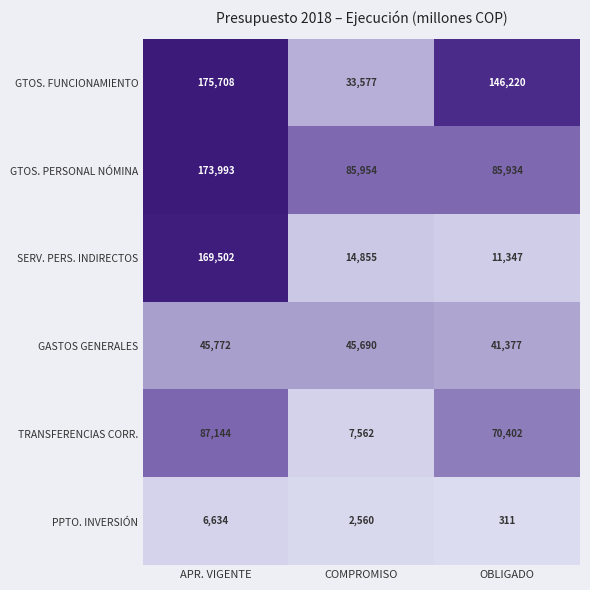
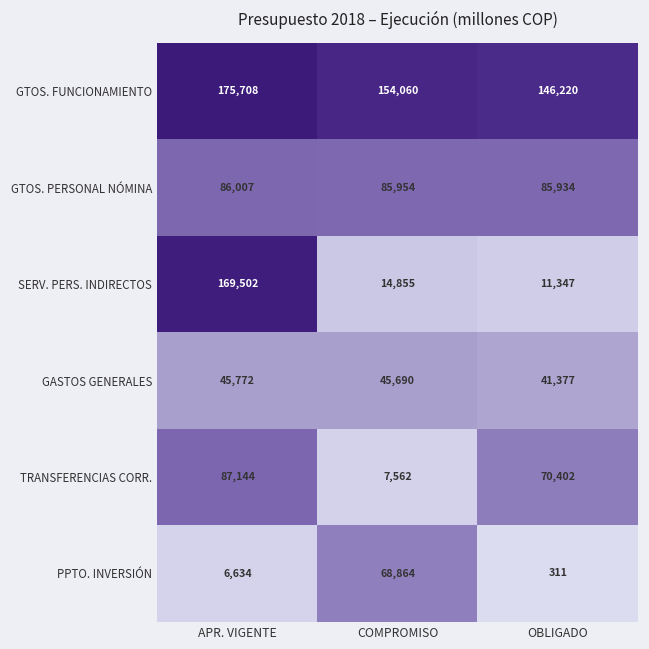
  {
    "GTOS. FUNCIONAMIENTO": {
      "APR. VIGENTE": "175,708",
-     "COMPROMISO": "33,577",
+     "COMPROMISO": "154,060",
      "OBLIGADO": "146,220"
    },
    "GTOS. PERSONAL NÓMINA": {
-     "APR. VIGENTE": "173,993",
+     "APR. VIGENTE": "86,007",
      "COMPROMISO": "85,954",
      "OBLIGADO": "85,934"
    },
    "SERV. PERS. INDIRECTOS": {
      "APR. VIGENTE": "169,502",
      "COMPROMISO": "14,855",
      "OBLIGADO": "11,347"
    },
    "GASTOS GENERALES": {
      "APR. VIGENTE": "45,772",
      "COMPROMISO": "45,690",
      "OBLIGADO": "41,377"
    },
    "TRANSFERENCIAS CORR.": {
      "APR. VIGENTE": "87,144",
      "COMPROMISO": "7,562",
      "OBLIGADO": "70,402"
    },
    "PPTO. INVERSIÓN": {
      "APR. VIGENTE": "6,634",
-     "COMPROMISO": "2,560",
+     "COMPROMISO": "68,864",
      "OBLIGADO": "311"
    }
  }
